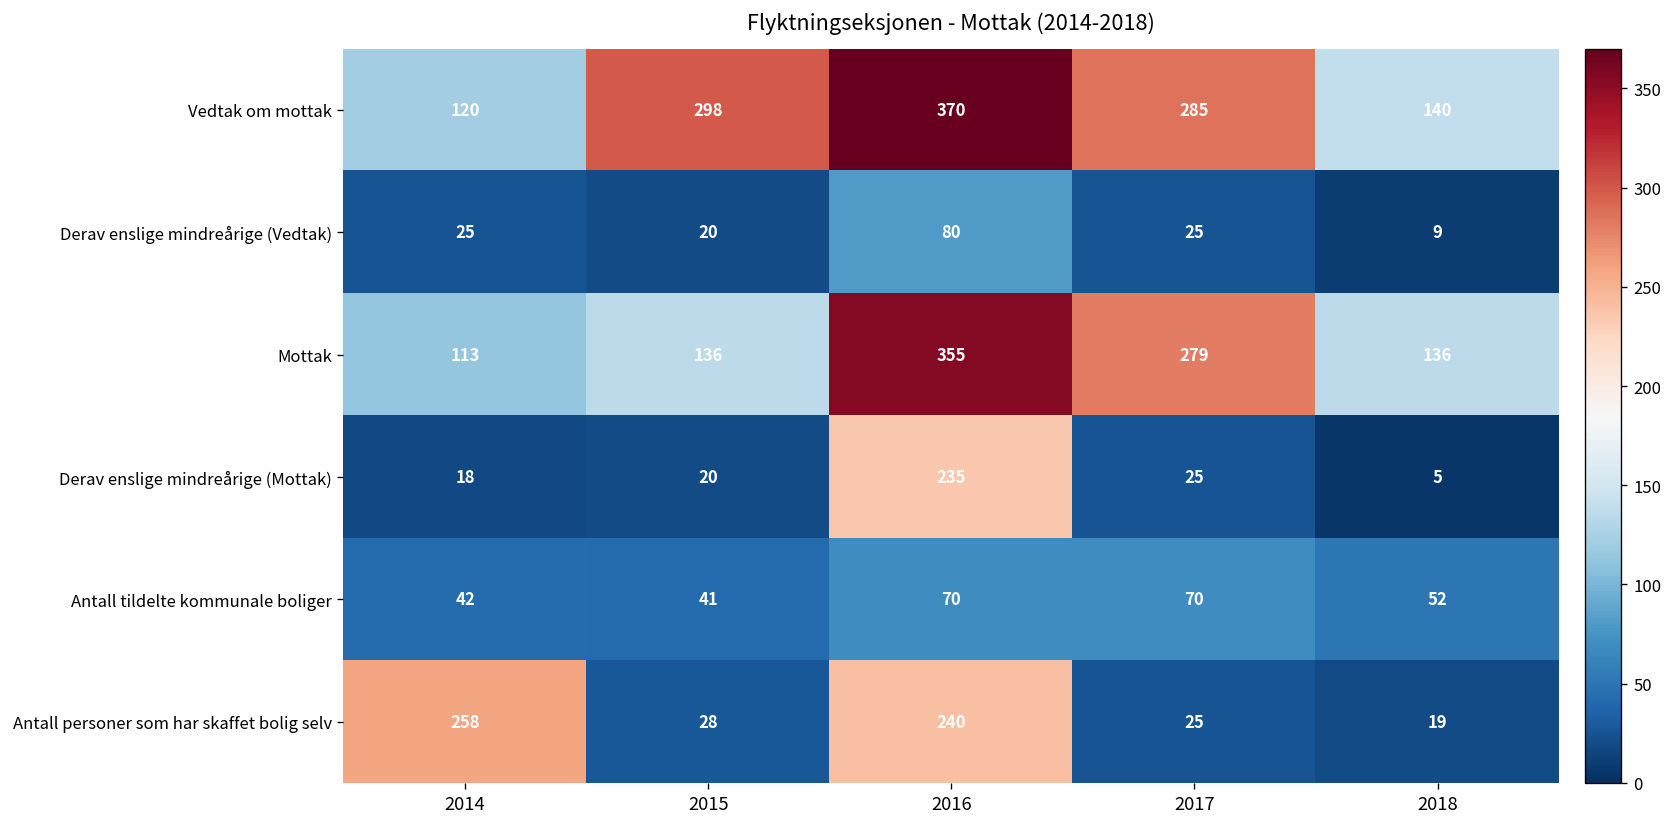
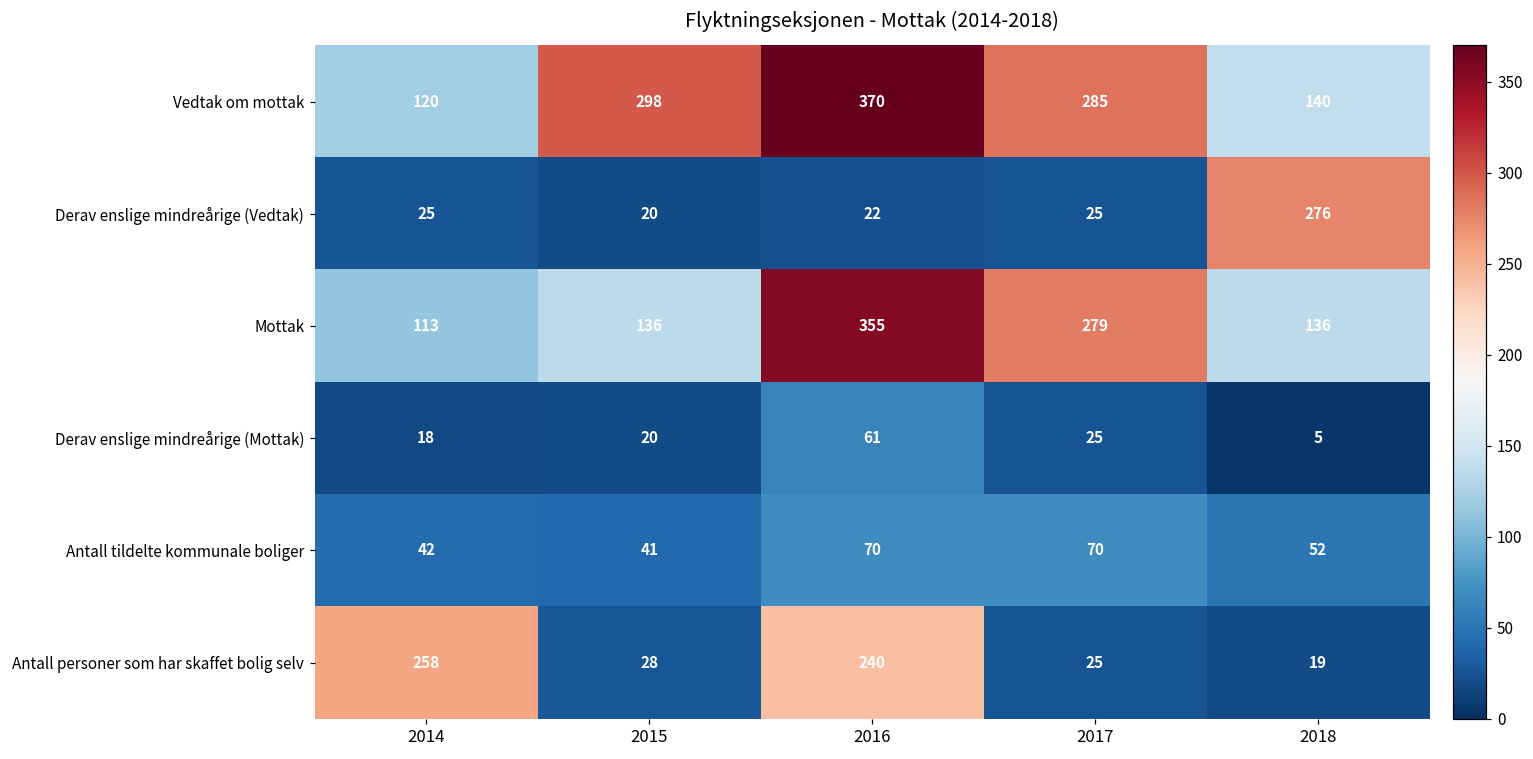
  {
    "Vedtak om mottak": {
      "2014": 120,
      "2015": 298,
      "2016": 370,
      "2017": 285,
      "2018": 140
    },
    "Derav enslige mindreårige (Vedtak)": {
      "2014": 25,
      "2015": 20,
-     "2016": 80,
+     "2016": 22,
      "2017": 25,
-     "2018": 9
+     "2018": 276
    },
    "Mottak": {
      "2014": 113,
      "2015": 136,
      "2016": 355,
      "2017": 279,
      "2018": 136
    },
    "Derav enslige mindreårige (Mottak)": {
      "2014": 18,
      "2015": 20,
-     "2016": 235,
+     "2016": 61,
      "2017": 25,
      "2018": 5
    },
    "Antall tildelte kommunale boliger": {
      "2014": 42,
      "2015": 41,
      "2016": 70,
      "2017": 70,
      "2018": 52
    },
    "Antall personer som har skaffet bolig selv": {
      "2014": 258,
      "2015": 28,
      "2016": 240,
      "2017": 25,
      "2018": 19
    }
  }
